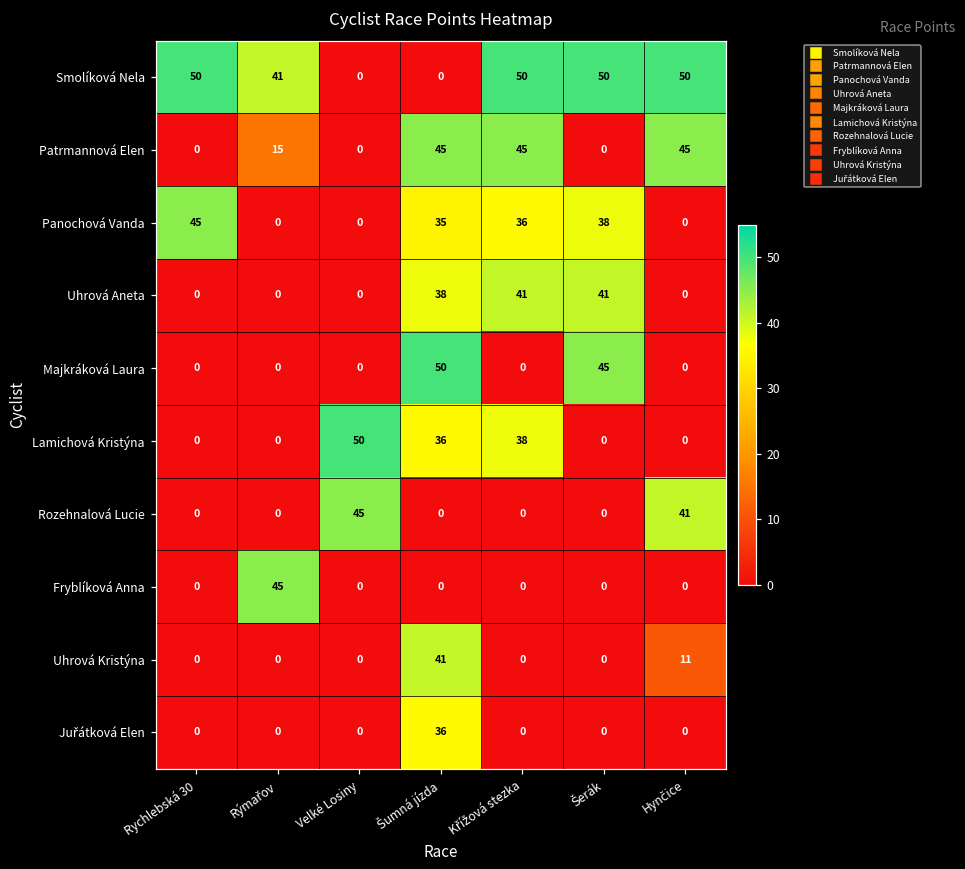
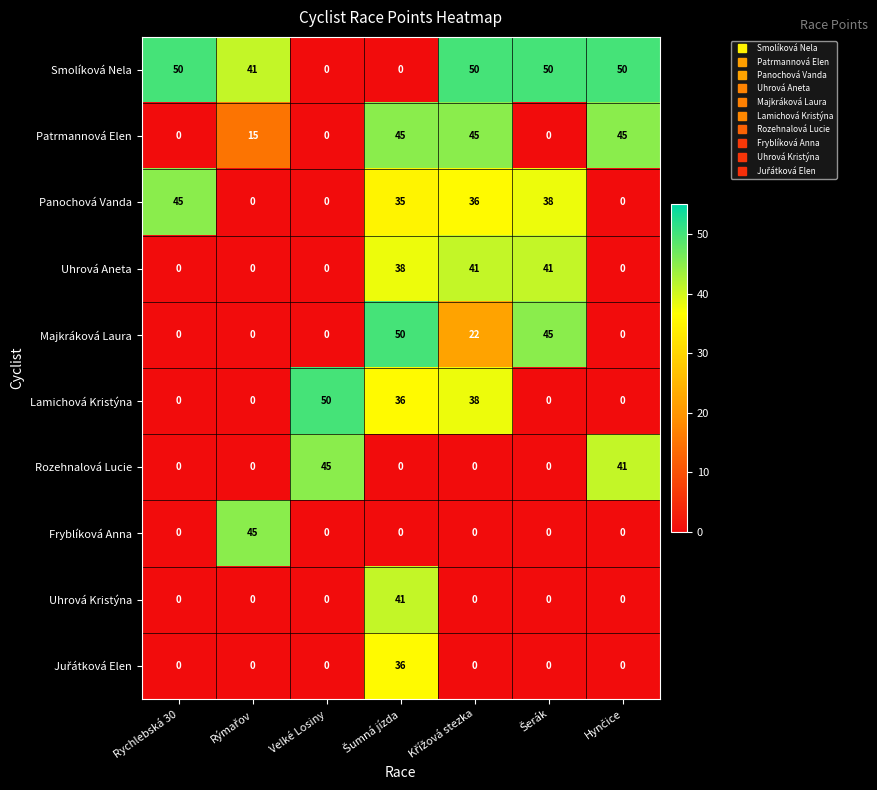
  {
    "Smolíková Nela": {
      "Rychlebská 30": 50,
      "Rýmařov": 41,
      "Velké Losiny": 0,
      "Šumná jízda": 0,
      "Křížová stezka": 50,
      "Šerák": 50,
      "Hynčice": 50
    },
    "Patrmannová Elen": {
      "Rychlebská 30": 0,
      "Rýmařov": 15,
      "Velké Losiny": 0,
      "Šumná jízda": 45,
      "Křížová stezka": 45,
      "Šerák": 0,
      "Hynčice": 45
    },
    "Panochová Vanda": {
      "Rychlebská 30": 45,
      "Rýmařov": 0,
      "Velké Losiny": 0,
      "Šumná jízda": 35,
      "Křížová stezka": 36,
      "Šerák": 38,
      "Hynčice": 0
    },
    "Uhrová Aneta": {
      "Rychlebská 30": 0,
      "Rýmařov": 0,
      "Velké Losiny": 0,
      "Šumná jízda": 38,
      "Křížová stezka": 41,
      "Šerák": 41,
      "Hynčice": 0
    },
    "Majkráková Laura": {
      "Rychlebská 30": 0,
      "Rýmařov": 0,
      "Velké Losiny": 0,
      "Šumná jízda": 50,
-     "Křížová stezka": 0,
+     "Křížová stezka": 22,
      "Šerák": 45,
      "Hynčice": 0
    },
    "Lamichová Kristýna": {
      "Rychlebská 30": 0,
      "Rýmařov": 0,
      "Velké Losiny": 50,
      "Šumná jízda": 36,
      "Křížová stezka": 38,
      "Šerák": 0,
      "Hynčice": 0
    },
    "Rozehnalová Lucie": {
      "Rychlebská 30": 0,
      "Rýmařov": 0,
      "Velké Losiny": 45,
      "Šumná jízda": 0,
      "Křížová stezka": 0,
      "Šerák": 0,
      "Hynčice": 41
    },
    "Fryblíková Anna": {
      "Rychlebská 30": 0,
      "Rýmařov": 45,
      "Velké Losiny": 0,
      "Šumná jízda": 0,
      "Křížová stezka": 0,
      "Šerák": 0,
      "Hynčice": 0
    },
    "Uhrová Kristýna": {
      "Rychlebská 30": 0,
      "Rýmařov": 0,
      "Velké Losiny": 0,
      "Šumná jízda": 41,
      "Křížová stezka": 0,
      "Šerák": 0,
-     "Hynčice": 11
+     "Hynčice": 0
    },
    "Juřátková Elen": {
      "Rychlebská 30": 0,
      "Rýmařov": 0,
      "Velké Losiny": 0,
      "Šumná jízda": 36,
      "Křížová stezka": 0,
      "Šerák": 0,
      "Hynčice": 0
    }
  }
